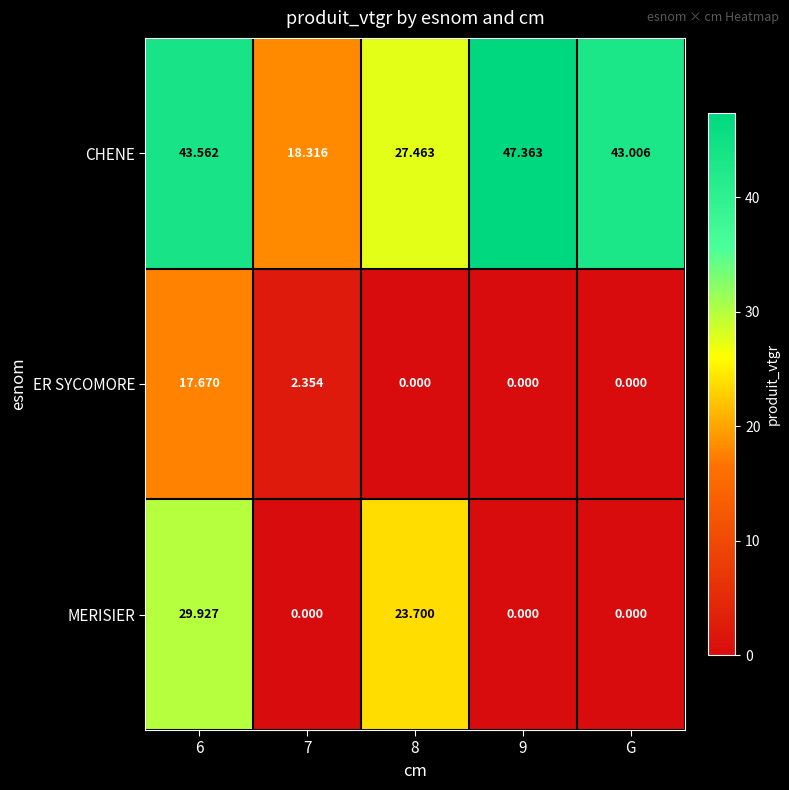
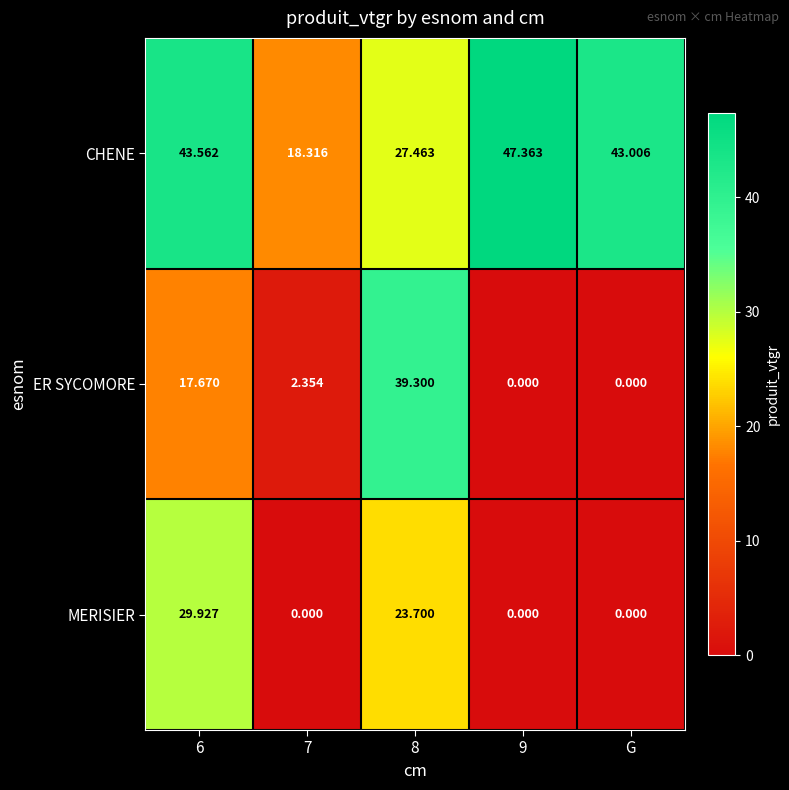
  {
    "CHENE": {
      "6": 43.562,
      "7": 18.316,
      "8": 27.463,
      "9": 47.363,
      "G": 43.006
    },
    "ER SYCOMORE": {
      "6": 17.670,
      "7": 2.354,
-     "8": 0.000,
+     "8": 39.300,
      "9": 0.000,
      "G": 0.000
    },
    "MERISIER": {
      "6": 29.927,
      "7": 0.000,
      "8": 23.700,
      "9": 0.000,
      "G": 0.000
    }
  }
